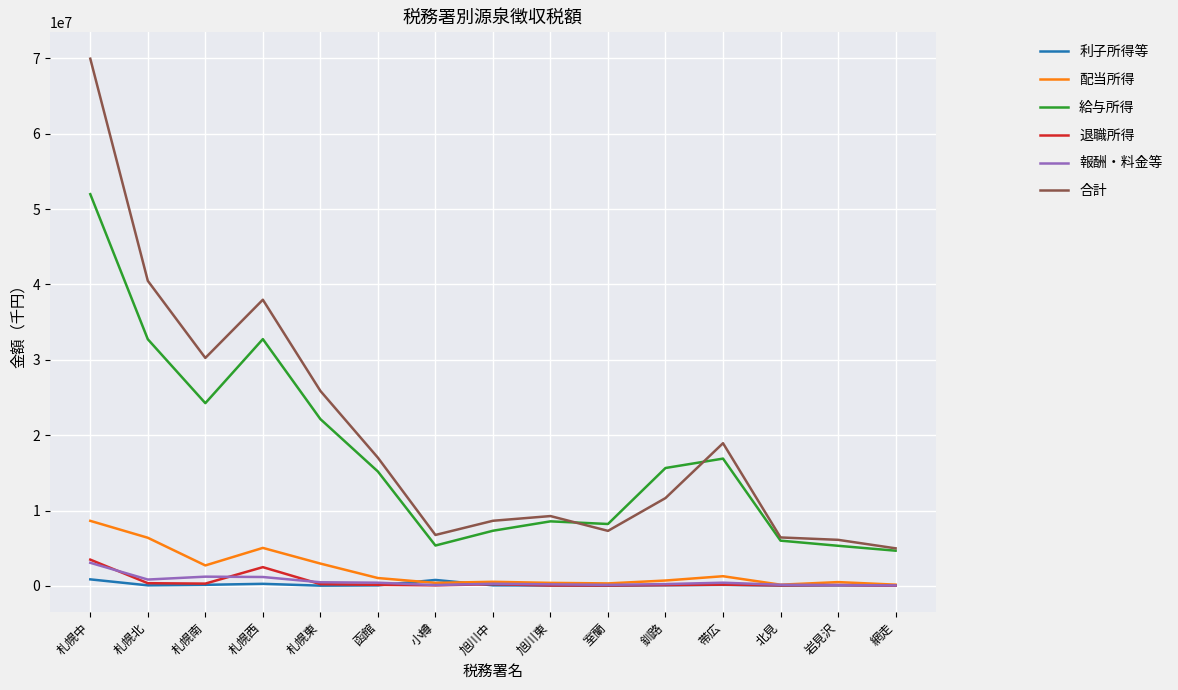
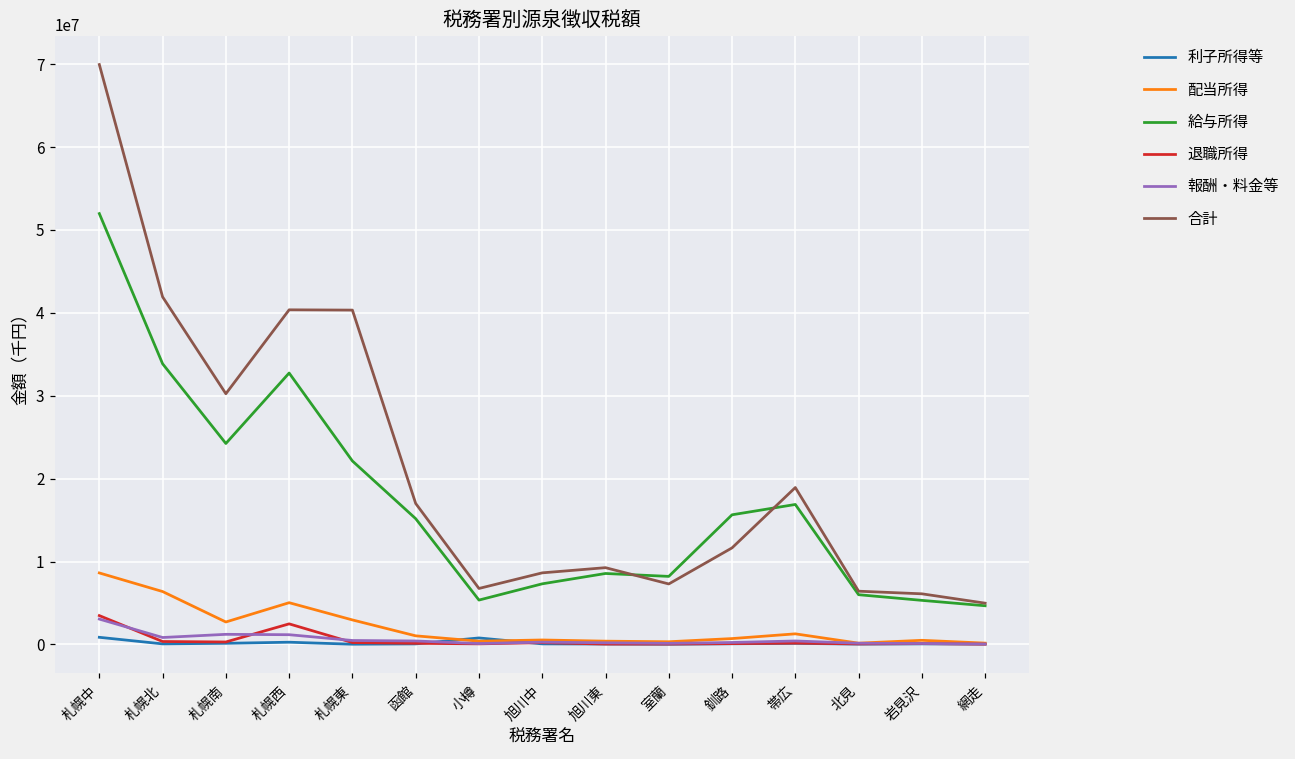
  {
    "利子所得等": {
      "札幌中": 1000000,
      "札幌西": 0,
      "小樽": 1000000
    },
    "配当所得": {
      "札幌中": 9000000,
      "札幌北": 6000000,
      "札幌南": 3000000,
      "札幌西": 5000000,
      "札幌東": 3000000,
      "函館": 1000000,
      "釧路": 1000000,
      "帯広": 1000000,
      "岩見沢": 1000000
    },
    "給与所得": {
      "札幌中": 52000000,
-     "札幌北": 33000000,
+     "札幌北": 34000000,
      "札幌南": 24000000,
      "札幌西": 33000000,
      "札幌東": 22000000,
      "函館": 15000000,
      "小樽": 5000000,
      "旭川中": 7000000,
      "旭川東": 9000000,
      "室蘭": 8000000,
      "釧路": 16000000,
      "帯広": 17000000,
      "北見": 6000000,
      "岩見沢": 5000000
    },
    "退職所得": {
      "札幌中": 3000000,
      "札幌西": 2000000
    },
    "報酬・料金等": {
      "札幌中": 3000000,
      "札幌北": 1000000,
      "札幌南": 1000000,
      "札幌西": 1000000
    },
    "合計": {
      "札幌中": 70000000,
-     "札幌北": 40000000,
+     "札幌北": 42000000,
      "札幌南": 30000000,
-     "札幌西": 38000000,
-     "札幌東": 26000000,
+     "札幌西": 40000000,
+     "札幌東": 40000000,
      "函館": 17000000,
      "小樽": 7000000,
      "旭川中": 9000000,
      "旭川東": 9000000,
      "室蘭": 7000000,
      "釧路": 12000000,
      "帯広": 19000000,
      "北見": 6000000,
      "岩見沢": 6000000
    }
  }
